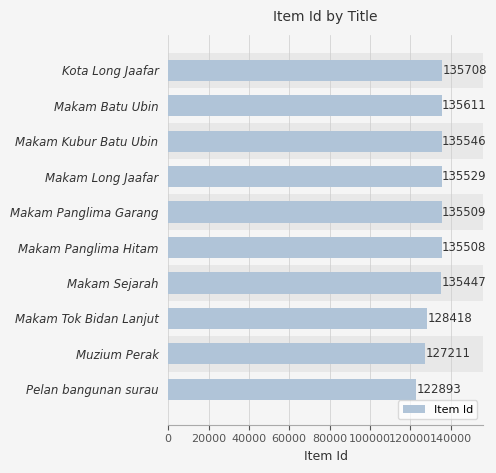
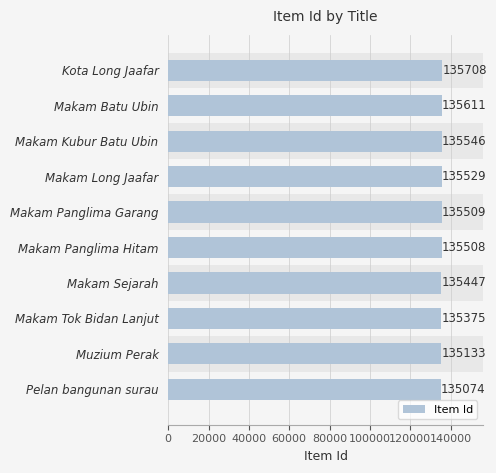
  {
    "Kota Long Jaafar": 135708,
    "Makam Batu Ubin": 135611,
    "Makam Kubur Batu Ubin": 135546,
    "Makam Long Jaafar": 135529,
    "Makam Panglima Garang": 135509,
    "Makam Panglima Hitam": 135508,
    "Makam Sejarah": 135447,
-   "Makam Tok Bidan Lanjut": 128418,
-   "Muzium Perak": 127211,
-   "Pelan bangunan surau": 122893
+   "Makam Tok Bidan Lanjut": 135375,
+   "Muzium Perak": 135133,
+   "Pelan bangunan surau": 135074
  }
